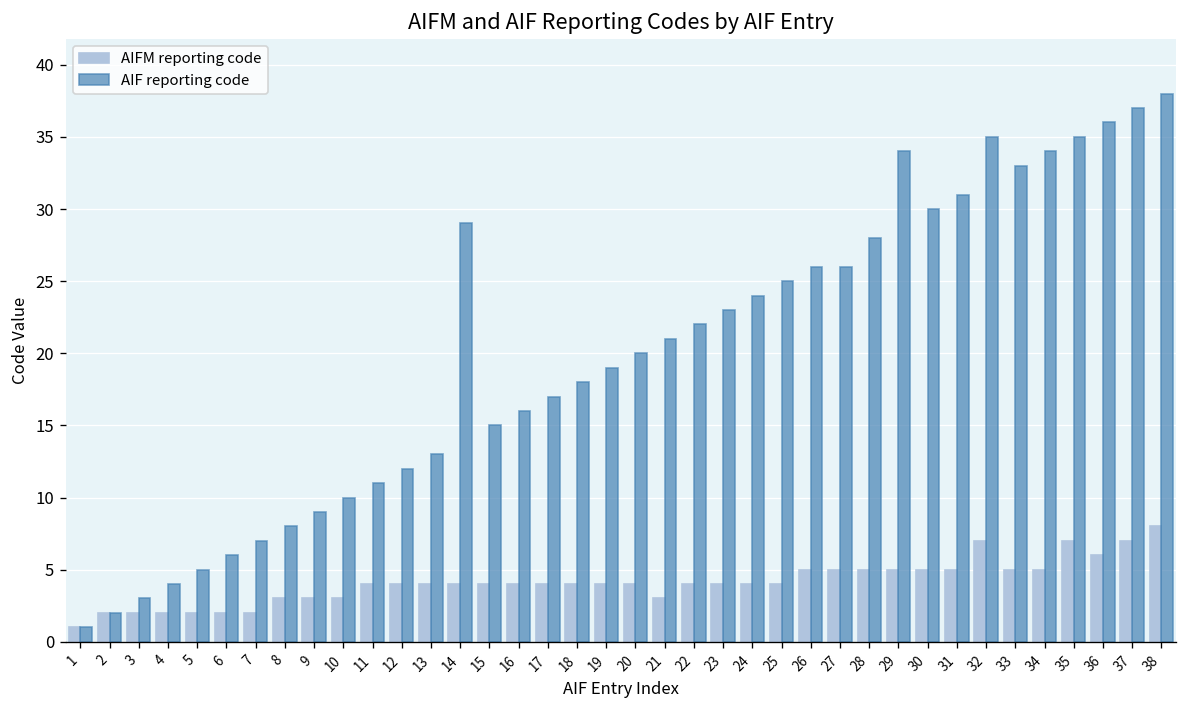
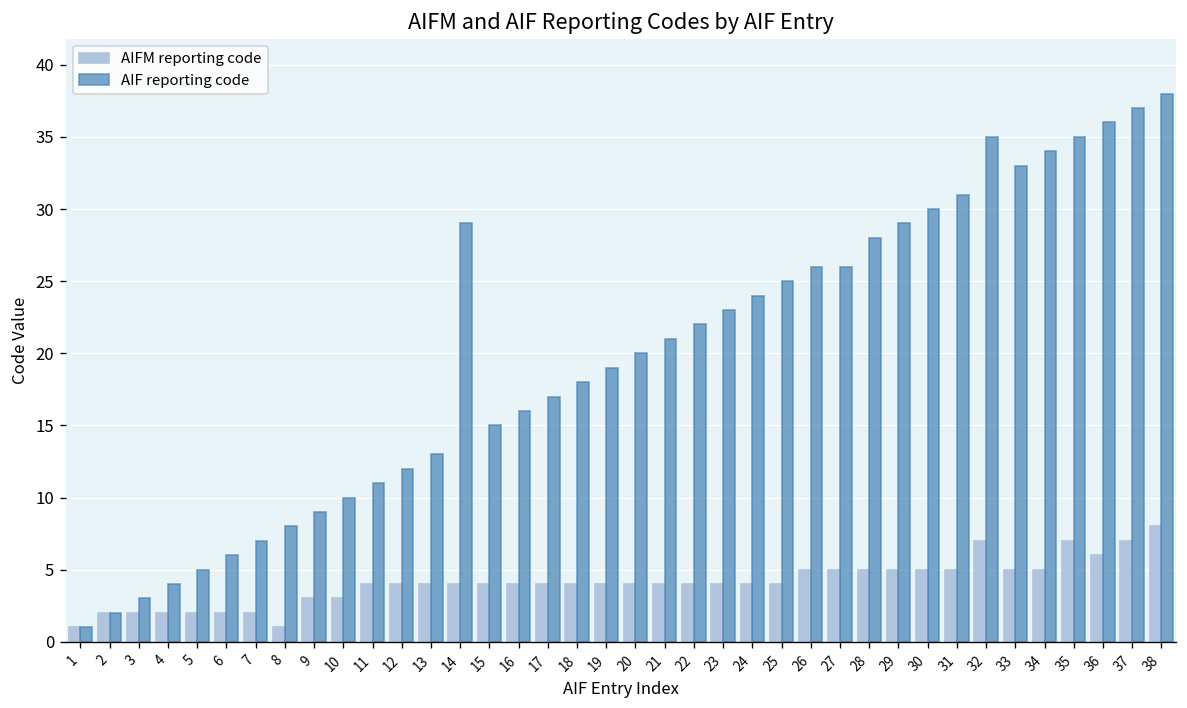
  {
    "AIFM reporting code": {
      "1": 1,
      "2": 2,
      "3": 2,
      "4": 2,
      "5": 2,
      "6": 2,
      "7": 2,
-     "8": 3,
+     "8": 1,
      "9": 3,
      "10": 3,
      "11": 4,
      "12": 4,
      "13": 4,
      "14": 4,
      "15": 4,
      "16": 4,
      "17": 4,
      "18": 4,
      "19": 4,
      "20": 4,
-     "21": 3,
+     "21": 4,
      "22": 4,
      "23": 4,
      "24": 4,
      "25": 4,
      "26": 5,
      "27": 5,
      "28": 5,
      "29": 5,
      "30": 5,
      "31": 5,
      "32": 7,
      "33": 5,
      "34": 5,
      "35": 7,
      "36": 6,
      "37": 7,
      "38": 8
    },
    "AIF reporting code": {
      "1": 1,
      "2": 2,
      "3": 3,
      "4": 4,
      "5": 5,
      "6": 6,
      "7": 7,
      "8": 8,
      "9": 9,
      "10": 10,
      "11": 11,
      "12": 12,
      "13": 13,
      "14": 29,
      "15": 15,
      "16": 16,
      "17": 17,
      "18": 18,
      "19": 19,
      "20": 20,
      "21": 21,
      "22": 22,
      "23": 23,
      "24": 24,
      "25": 25,
      "26": 26,
      "27": 26,
      "28": 28,
-     "29": 34,
+     "29": 29,
      "30": 30,
      "31": 31,
      "32": 35,
      "33": 33,
      "34": 34,
      "35": 35,
      "36": 36,
      "37": 37,
      "38": 38
    }
  }
